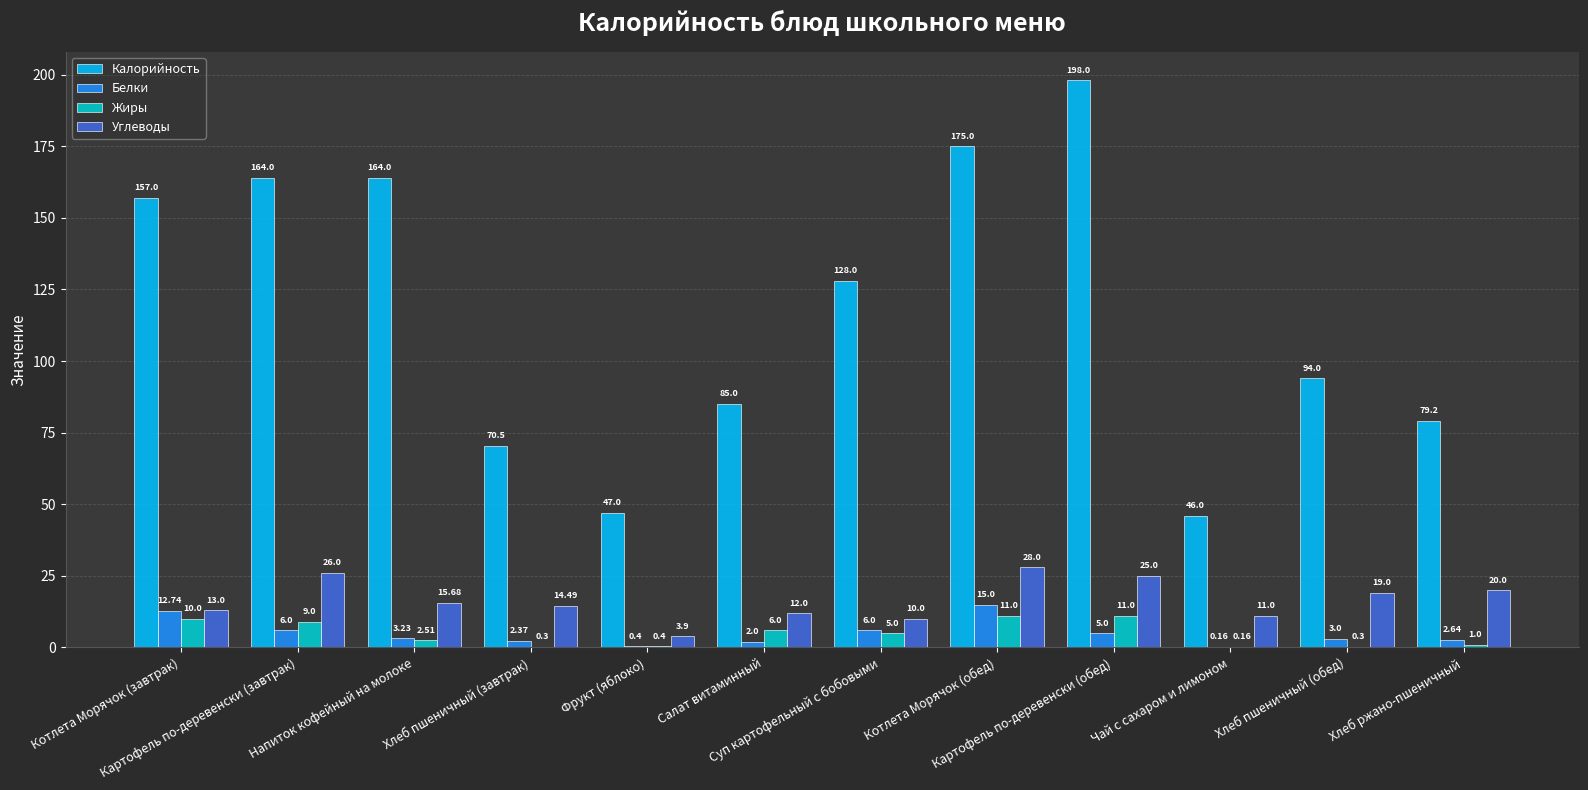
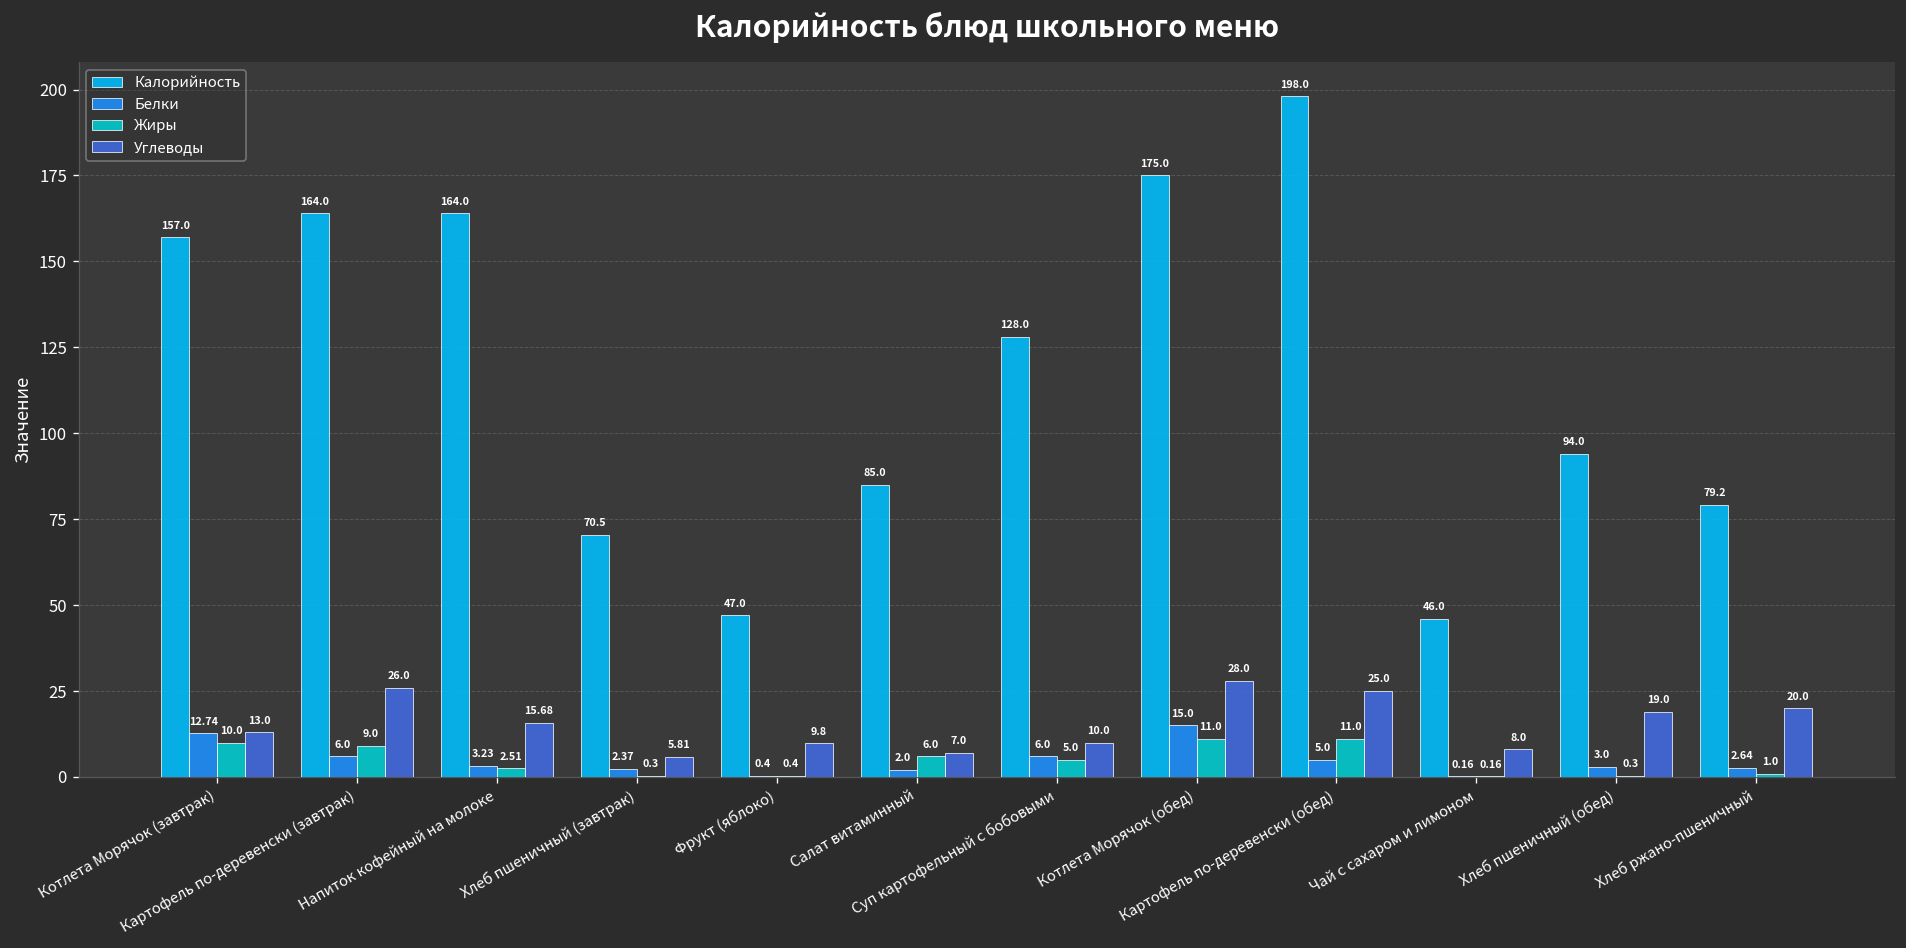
  {
    "Углеводы": {
      "Котлета Морячок (завтрак)": 13.0,
      "Картофель по-деревенски (завтрак)": 26.0,
      "Напиток кофейный на молоке": 15.68,
-     "Хлеб пшеничный (завтрак)": 14.49,
-     "Фрукт (яблоко)": 3.9,
-     "Салат витаминный": 12.0,
+     "Хлеб пшеничный (завтрак)": 5.81,
+     "Фрукт (яблоко)": 9.8,
+     "Салат витаминный": 7.0,
      "Суп картофельный с бобовыми": 10.0,
      "Котлета Морячок (обед)": 28.0,
      "Картофель по-деревенски (обед)": 25.0,
-     "Чай с сахаром и лимоном": 11.0,
+     "Чай с сахаром и лимоном": 8.0,
      "Хлеб пшеничный (обед)": 19.0,
      "Хлеб ржано-пшеничный": 20.0
    }
  }
